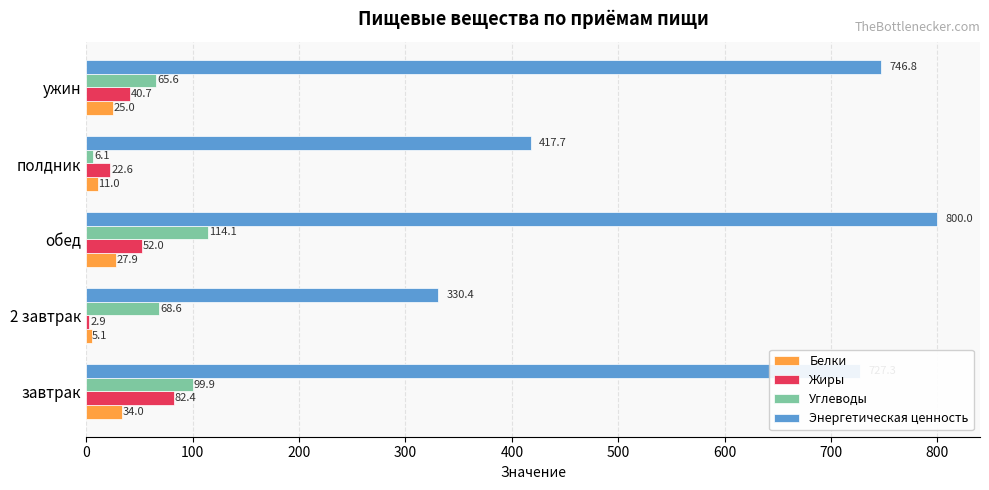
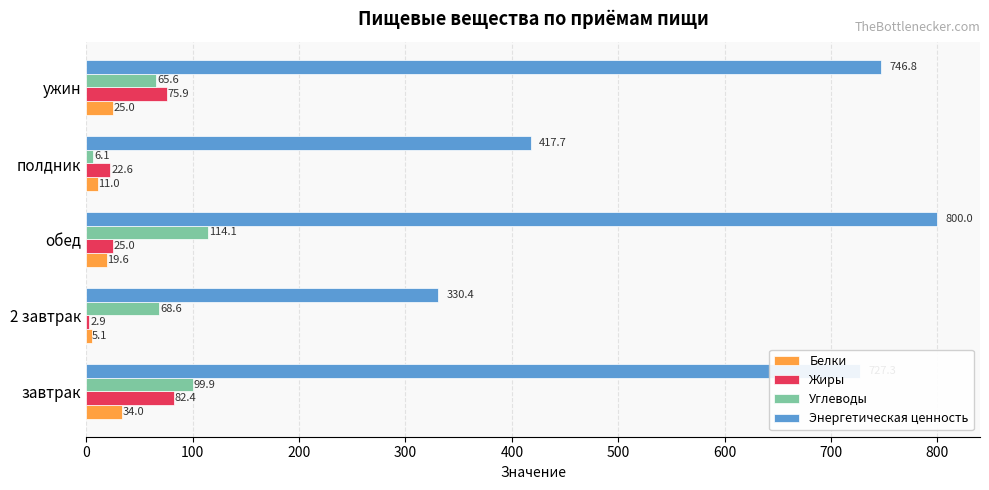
  {
    "Белки": {
      "ужин": 25.0,
      "полдник": 11.0,
-     "обед": 27.9,
+     "обед": 19.6,
      "2 завтрак": 5.1,
      "завтрак": 34.0
    },
    "Жиры": {
-     "ужин": 40.7,
+     "ужин": 75.9,
      "полдник": 22.6,
-     "обед": 52.0,
+     "обед": 25.0,
      "2 завтрак": 2.9,
      "завтрак": 82.4
    },
    "Углеводы": {
      "ужин": 65.6,
      "полдник": 6.1,
      "обед": 114.1,
      "2 завтрак": 68.6,
      "завтрак": 99.9
    },
    "Энергетическая ценность": {
      "ужин": 746.8,
      "полдник": 417.7,
      "обед": 800.0,
      "2 завтрак": 330.4
    }
  }
